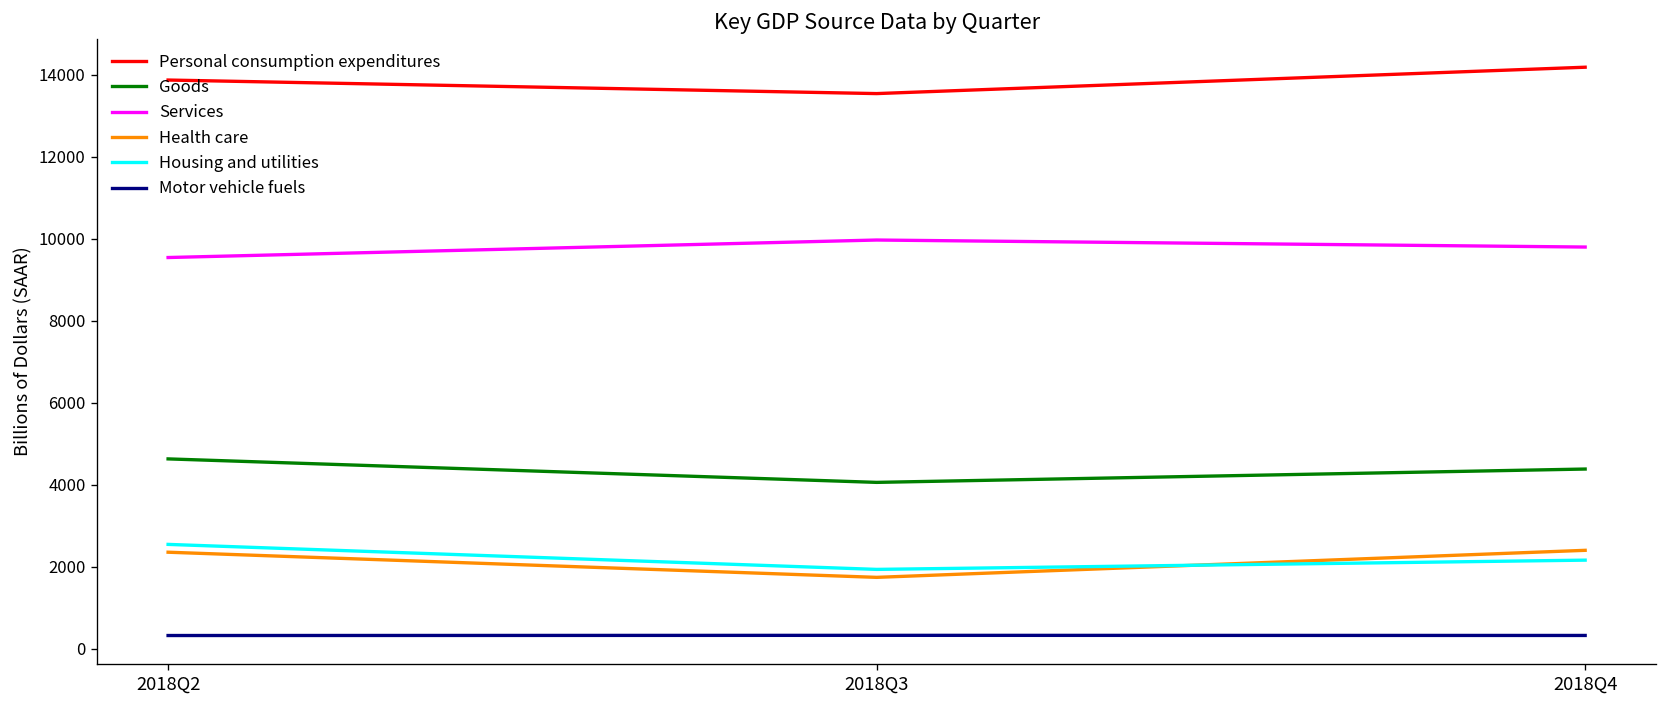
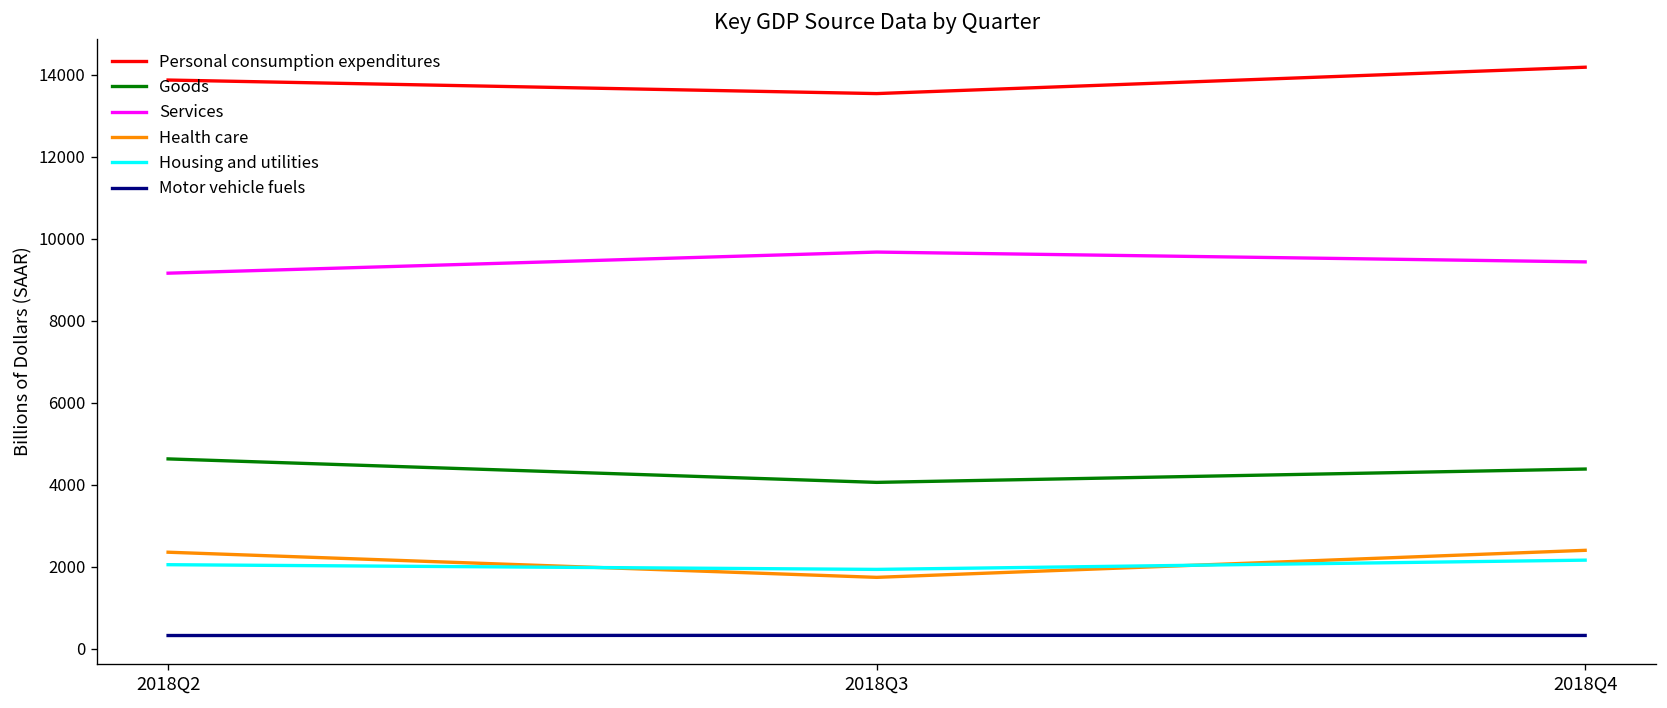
  {
    "Personal consumption expenditures": {
      "2018Q2": 13900,
      "2018Q3": 13500,
      "2018Q4": 14200
    },
    "Goods": {
      "2018Q2": 4600,
      "2018Q3": 4100,
      "2018Q4": 4400
    },
    "Services": {
-     "2018Q2": 9500,
-     "2018Q3": 10000,
-     "2018Q4": 9800
+     "2018Q2": 9200,
+     "2018Q3": 9700,
+     "2018Q4": 9400
    },
    "Health care": {
      "2018Q2": 2400,
      "2018Q3": 1700,
      "2018Q4": 2400
    },
    "Housing and utilities": {
-     "2018Q2": 2500,
+     "2018Q2": 2100,
      "2018Q3": 1900,
      "2018Q4": 2200
    },
    "Motor vehicle fuels": {
      "2018Q2": 300,
      "2018Q3": 300,
      "2018Q4": 300
    }
  }
